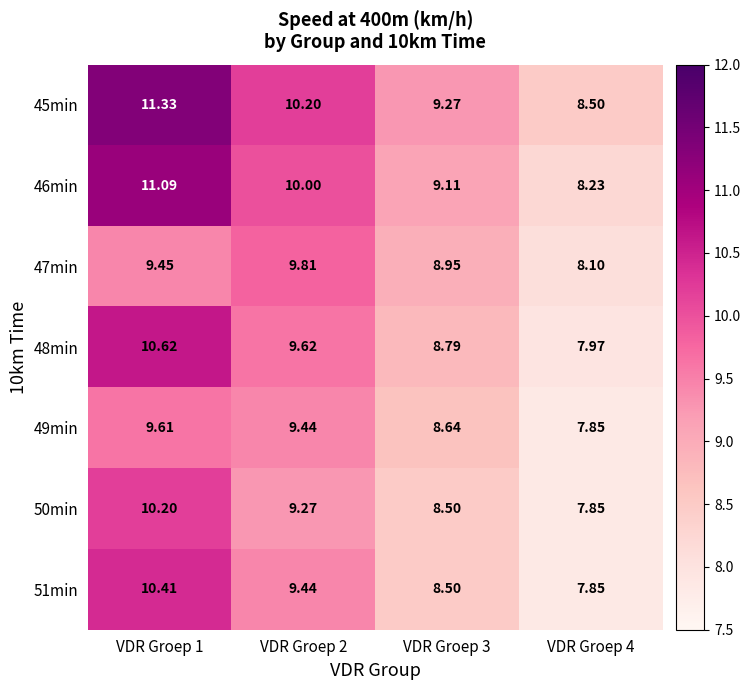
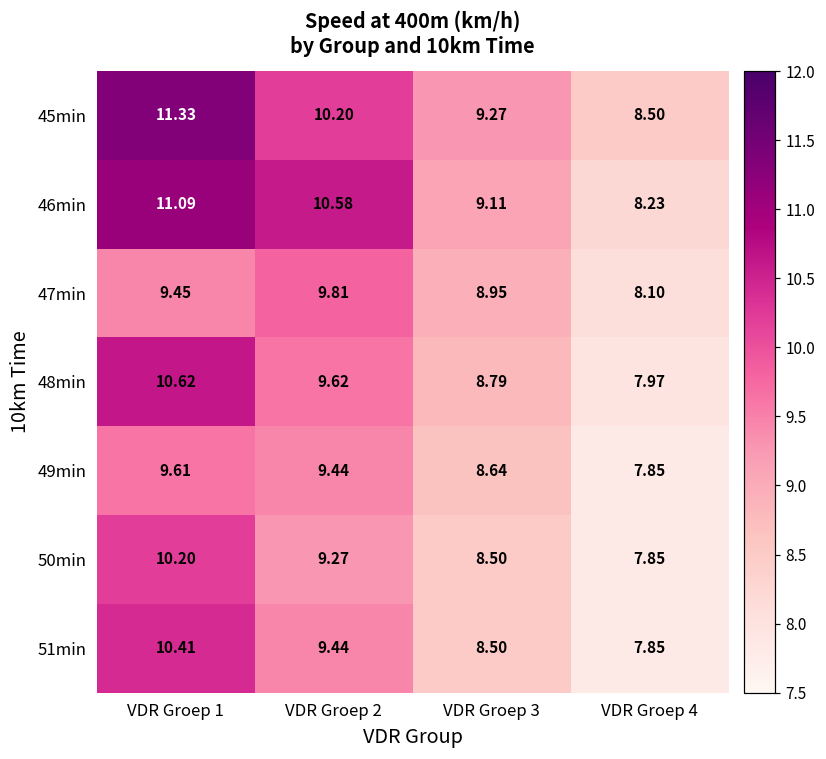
  {
    "45min": {
      "VDR Groep 1": 11.33,
      "VDR Groep 2": 10.20,
      "VDR Groep 3": 9.27,
      "VDR Groep 4": 8.50
    },
    "46min": {
      "VDR Groep 1": 11.09,
-     "VDR Groep 2": 10.00,
+     "VDR Groep 2": 10.58,
      "VDR Groep 3": 9.11,
      "VDR Groep 4": 8.23
    },
    "47min": {
      "VDR Groep 1": 9.45,
      "VDR Groep 2": 9.81,
      "VDR Groep 3": 8.95,
      "VDR Groep 4": 8.10
    },
    "48min": {
      "VDR Groep 1": 10.62,
      "VDR Groep 2": 9.62,
      "VDR Groep 3": 8.79,
      "VDR Groep 4": 7.97
    },
    "49min": {
      "VDR Groep 1": 9.61,
      "VDR Groep 2": 9.44,
      "VDR Groep 3": 8.64,
      "VDR Groep 4": 7.85
    },
    "50min": {
      "VDR Groep 1": 10.20,
      "VDR Groep 2": 9.27,
      "VDR Groep 3": 8.50,
      "VDR Groep 4": 7.85
    },
    "51min": {
      "VDR Groep 1": 10.41,
      "VDR Groep 2": 9.44,
      "VDR Groep 3": 8.50,
      "VDR Groep 4": 7.85
    }
  }
